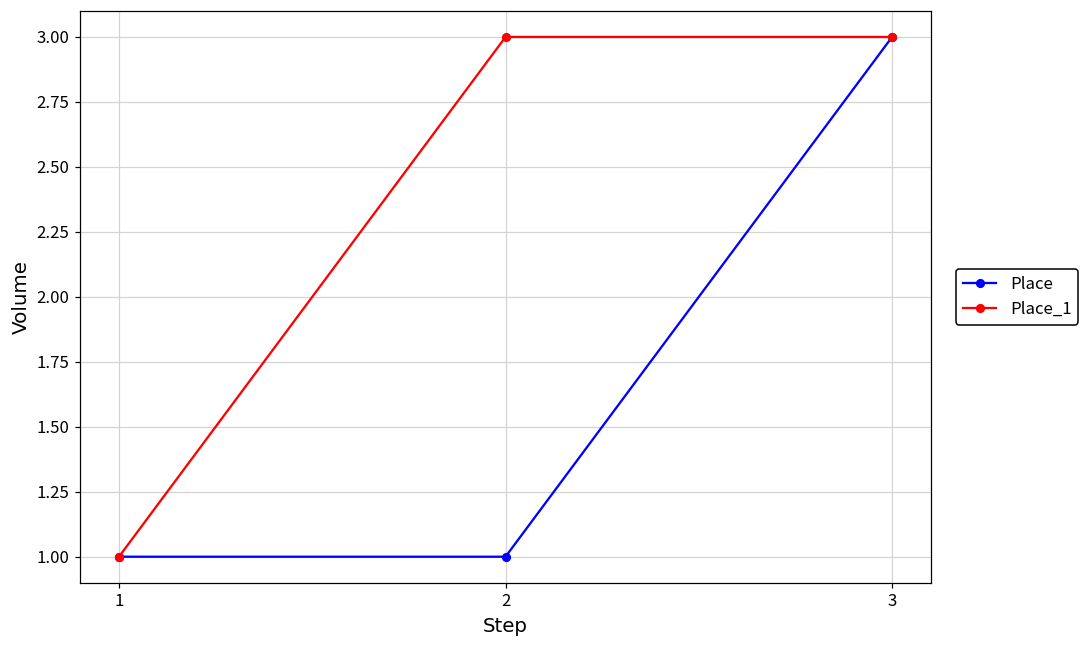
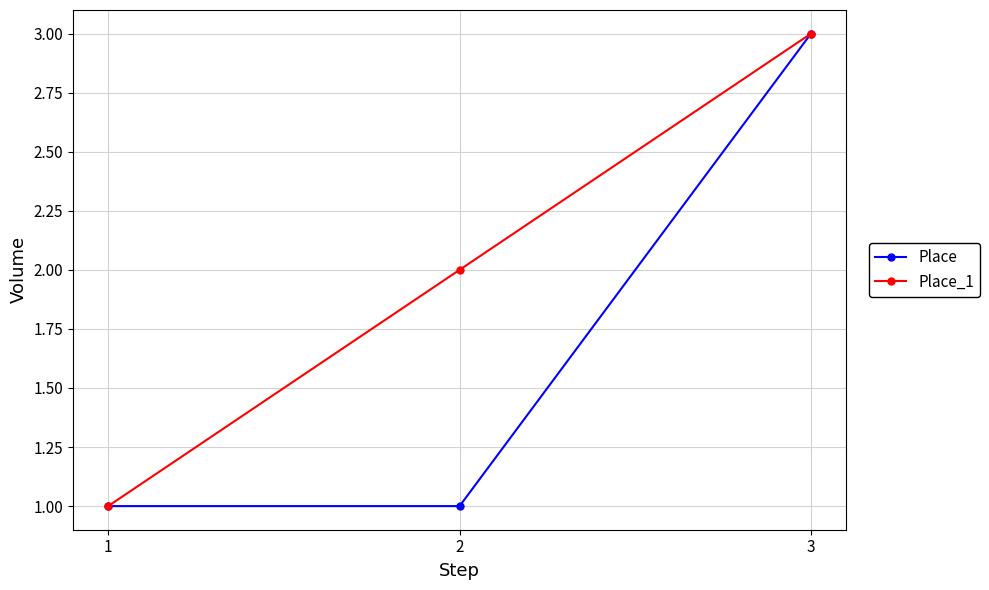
  {
    "Place": {
      "2": 1
    },
    "Place_1": {
-     "2": 3
+     "2": 2
    }
  }
